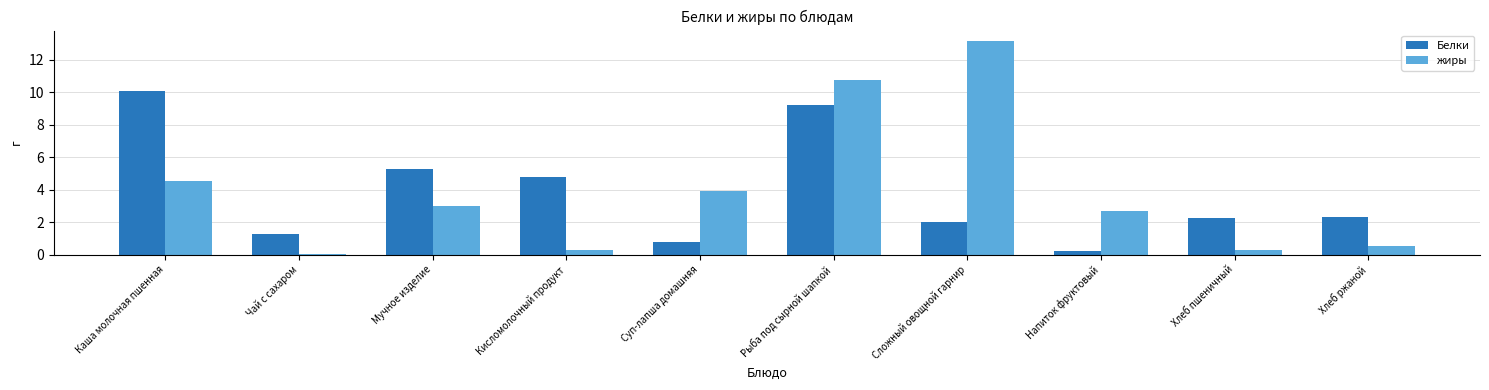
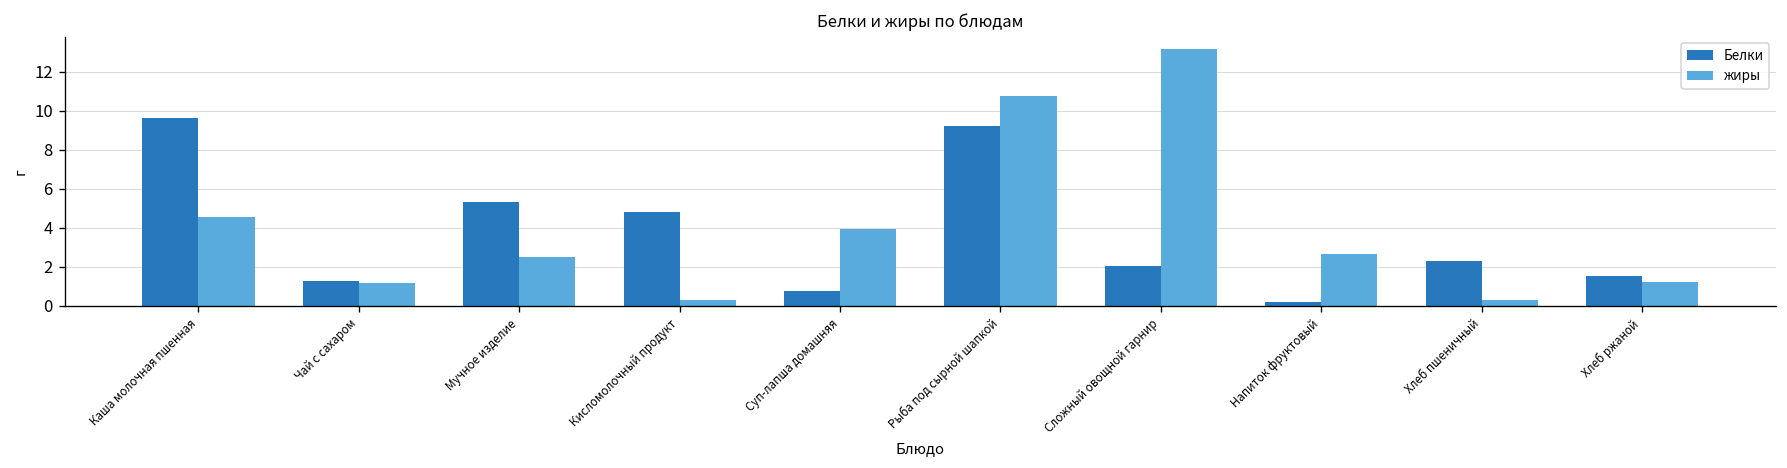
  {
    "Белки": {
-     "Каша молочная пшенная": 10.1,
+     "Каша молочная пшенная": 9.6,
      "Чай с сахаром": 1.3,
      "Мучное изделие": 5.3,
      "Кисломолочный продукт": 4.8,
      "Суп-лапша домашняя": 0.8,
      "Рыба под сырной шапкой": 9.2,
      "Сложный овощной гарнир": 2.0,
      "Напиток фруктовый": 0.2,
      "Хлеб пшеничный": 2.3,
-     "Хлеб ржаной": 2.3
+     "Хлеб ржаной": 1.5
    },
    "жиры": {
      "Каша молочная пшенная": 4.6,
-     "Чай с сахаром": 0.0,
-     "Мучное изделие": 3.0,
+     "Чай с сахаром": 1.2,
+     "Мучное изделие": 2.5,
      "Кисломолочный продукт": 0.3,
      "Суп-лапша домашняя": 3.9,
      "Рыба под сырной шапкой": 10.7,
      "Сложный овощной гарнир": 13.1,
      "Напиток фруктовый": 2.7,
      "Хлеб пшеничный": 0.3,
-     "Хлеб ржаной": 0.5
+     "Хлеб ржаной": 1.2
    }
  }
